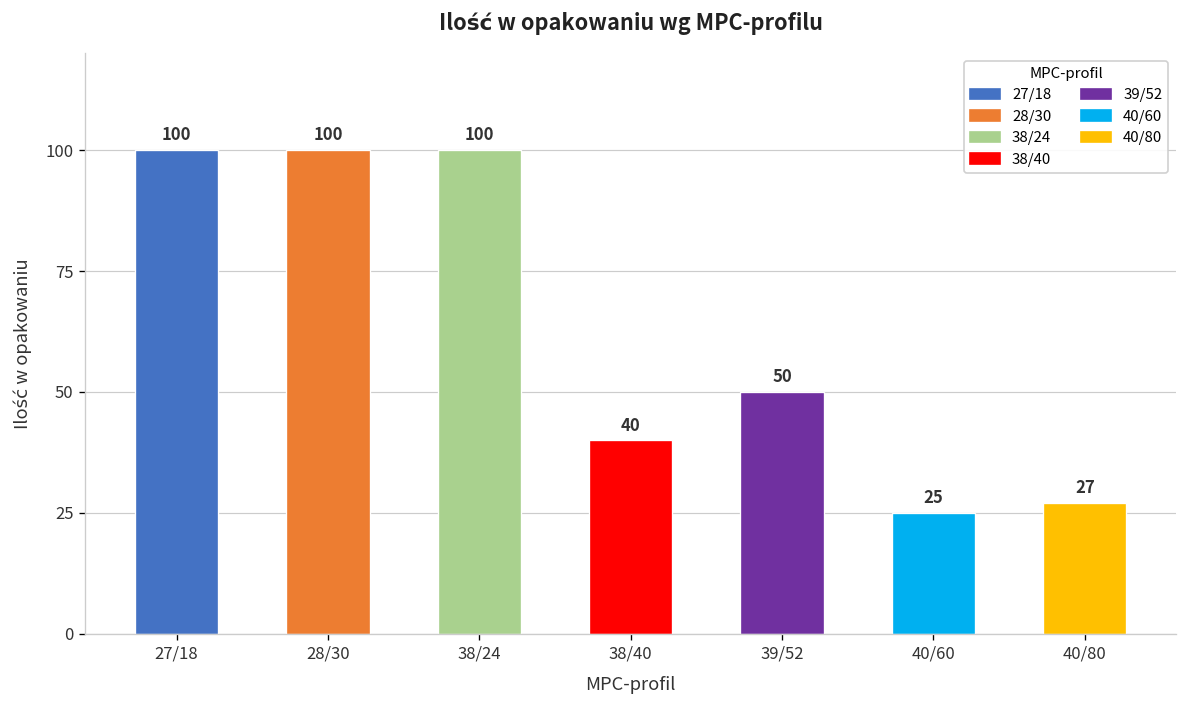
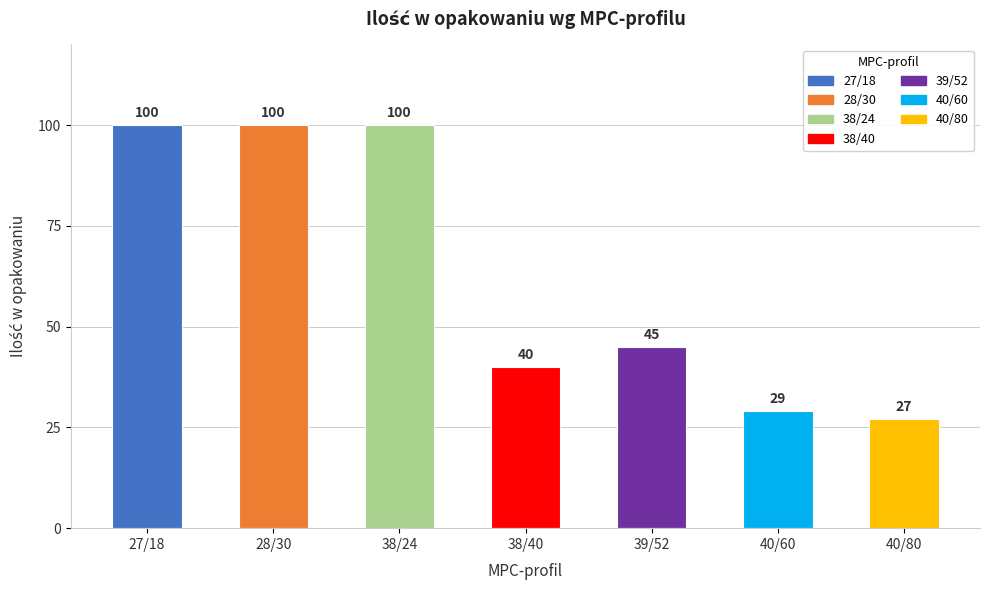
  {
    "27/18": 100,
    "28/30": 100,
    "38/24": 100,
    "38/40": 40,
-   "39/52": 50,
-   "40/60": 25,
+   "39/52": 45,
+   "40/60": 29,
    "40/80": 27
  }
